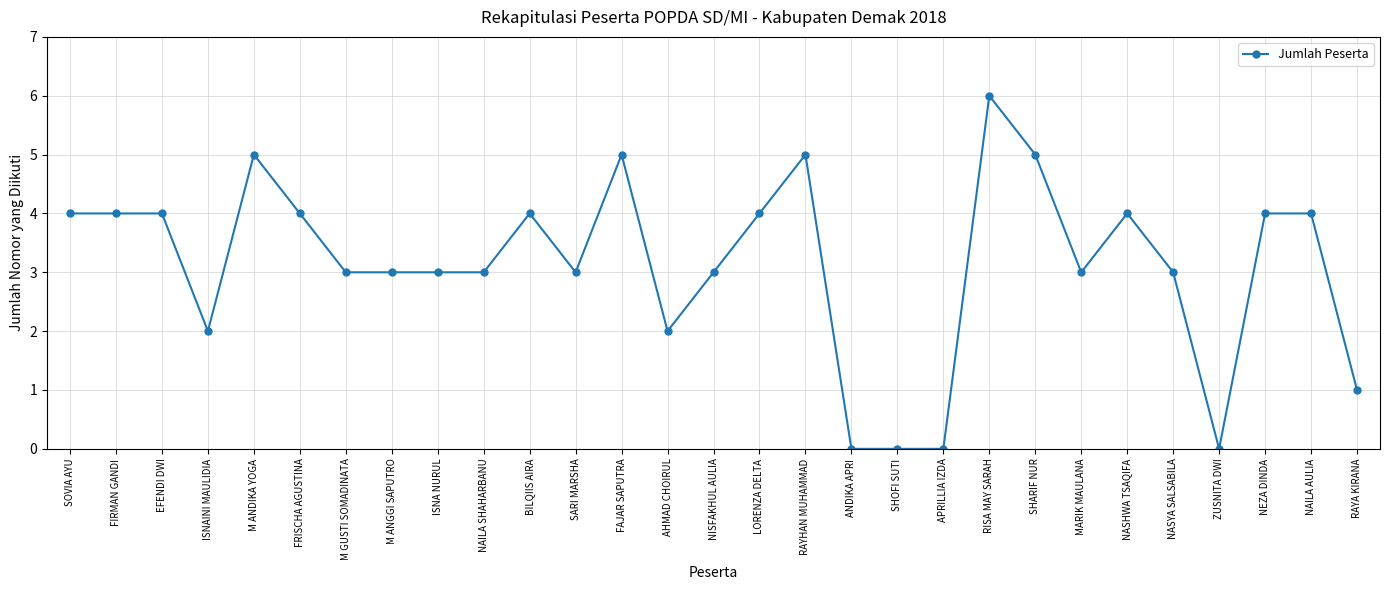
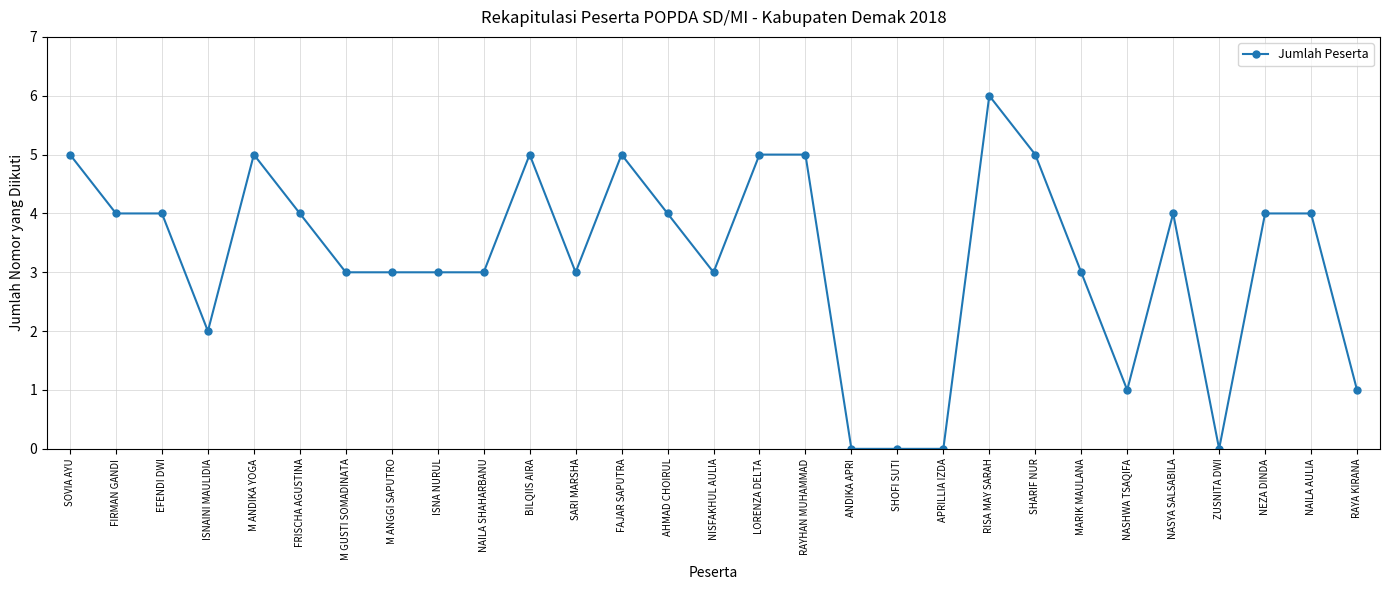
  {
-   "SOVIA AYU": 4,
+   "SOVIA AYU": 5,
    "FIRMAN GANDI": 4,
    "EFENDI DWI": 4,
    "ISNAINI MAULIDIA": 2,
    "M ANDIKA YOGA": 5,
    "FRISCHA AGUSTINA": 4,
    "M GUSTI SOMADINATA": 3,
    "M ANGGI SAPUTRO": 3,
    "ISNA NURUL": 3,
    "NAILA SHAHARBANU": 3,
-   "BILQIIS AIRA": 4,
+   "BILQIIS AIRA": 5,
    "SARI MARSHA": 3,
    "FAJAR SAPUTRA": 5,
-   "AHMAD CHOIRUL": 2,
+   "AHMAD CHOIRUL": 4,
    "NISFAKHUL AULIA": 3,
-   "LORENZA DELTA": 4,
+   "LORENZA DELTA": 5,
    "RAYHAN MUHAMMAD": 5,
    "ANDIKA APRI": 0,
    "SHOFI SUTI": 0,
    "APRILLIA IZDA": 0,
    "RISA MAY SARAH": 6,
    "SHARIF NUR": 5,
    "MARIK MAULANA": 3,
-   "NASHWA TSAQIFA": 4,
-   "NASYA SALSABILA": 3,
+   "NASHWA TSAQIFA": 1,
+   "NASYA SALSABILA": 4,
    "ZUSNITA DWI": 0,
    "NEZA DINDA": 4,
    "NAILA AULIA": 4,
    "RAYA KIRANA": 1
  }
